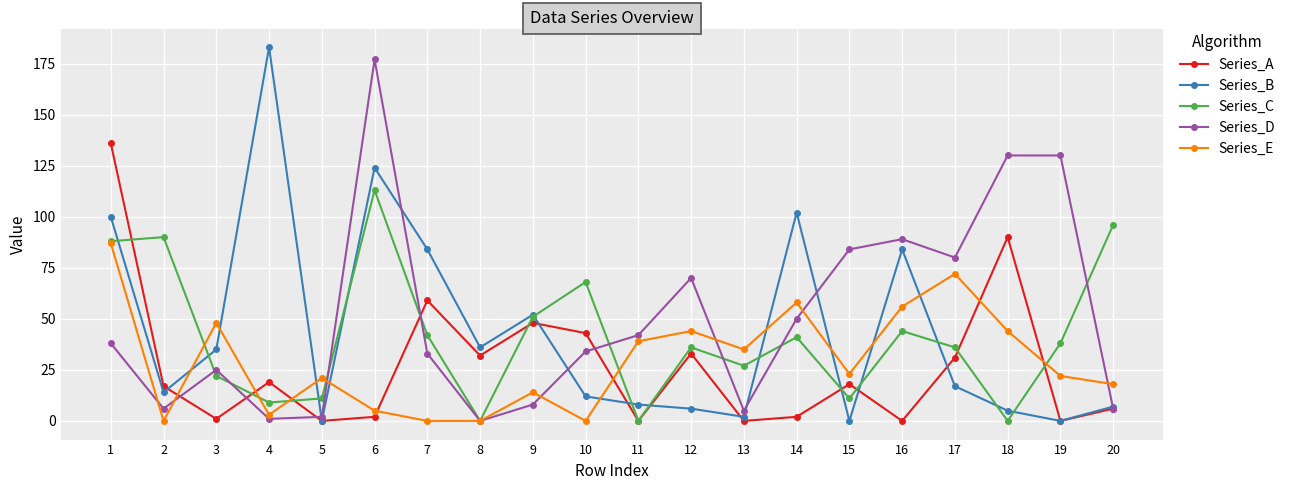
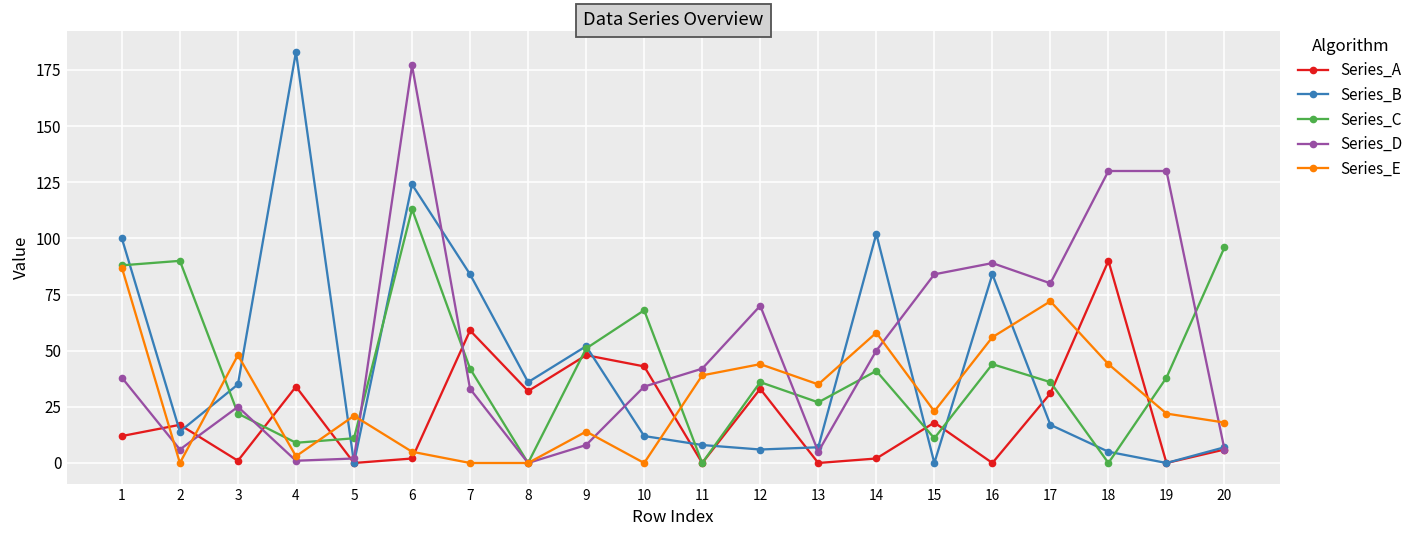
  {
    "Series_A": {
-     "1": 136,
+     "1": 12,
      "2": 17,
      "3": 1,
-     "4": 19,
+     "4": 34,
      "6": 2,
      "7": 59,
      "8": 32,
      "9": 48,
      "10": 43,
      "12": 33,
      "13": 0,
      "14": 2,
      "15": 18,
      "16": 0,
      "17": 31,
      "18": 90
    },
    "Series_B": {
      "1": 100,
      "2": 14,
      "3": 35,
      "4": 183,
      "6": 124,
      "7": 84,
      "8": 36,
      "10": 12,
      "11": 8,
      "12": 6,
-     "13": 2,
+     "13": 7,
      "14": 102,
      "15": 0,
      "16": 84,
      "17": 17,
      "18": 5
    },
    "Series_C": {
      "2": 90,
      "3": 22,
      "4": 9,
      "5": 11,
      "6": 113,
      "7": 42,
      "10": 68,
      "12": 36,
      "13": 27,
      "14": 41,
      "15": 11,
      "16": 44,
      "17": 36,
      "18": 0,
      "19": 38,
      "20": 96
    },
    "Series_D": {
      "1": 38,
      "2": 6,
      "3": 25,
      "4": 1,
      "5": 2,
      "6": 177,
      "7": 33,
      "9": 8,
      "10": 34,
      "11": 42,
      "12": 70,
      "13": 5,
      "14": 50,
      "15": 84,
      "16": 89,
      "17": 80,
      "18": 130,
      "19": 130
    },
    "Series_E": {
      "2": 0,
      "3": 48,
      "4": 3,
      "5": 21,
      "6": 5,
      "7": 0,
      "9": 14,
      "10": 0,
      "11": 39,
      "12": 44,
      "13": 35,
      "14": 58,
      "15": 23,
      "16": 56,
      "17": 72,
      "18": 44,
      "19": 22,
      "20": 18
    }
  }
